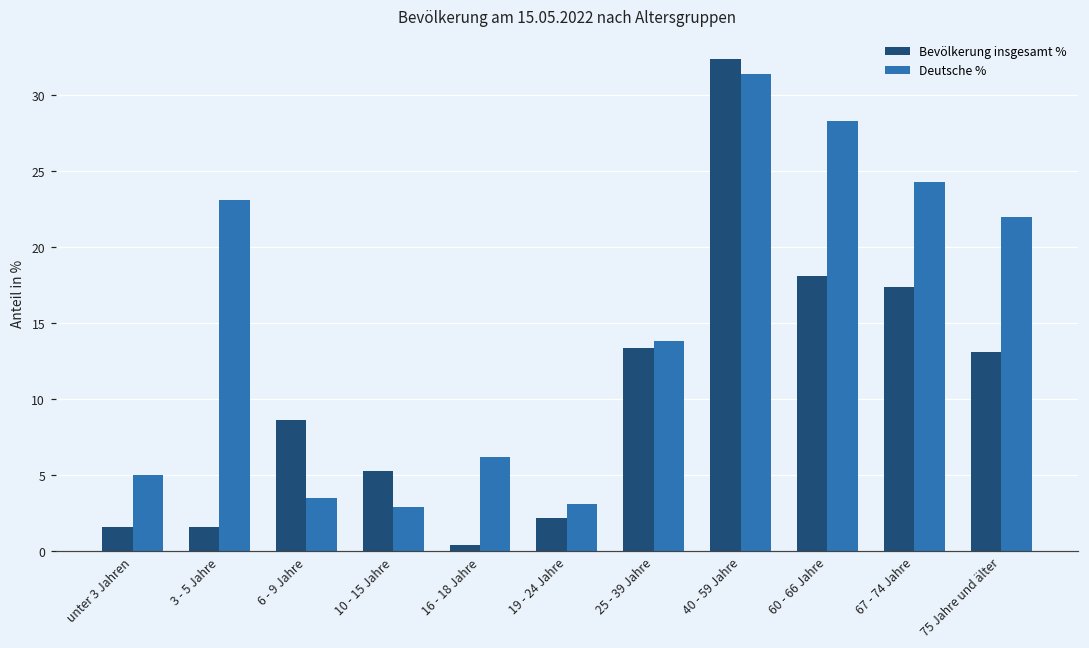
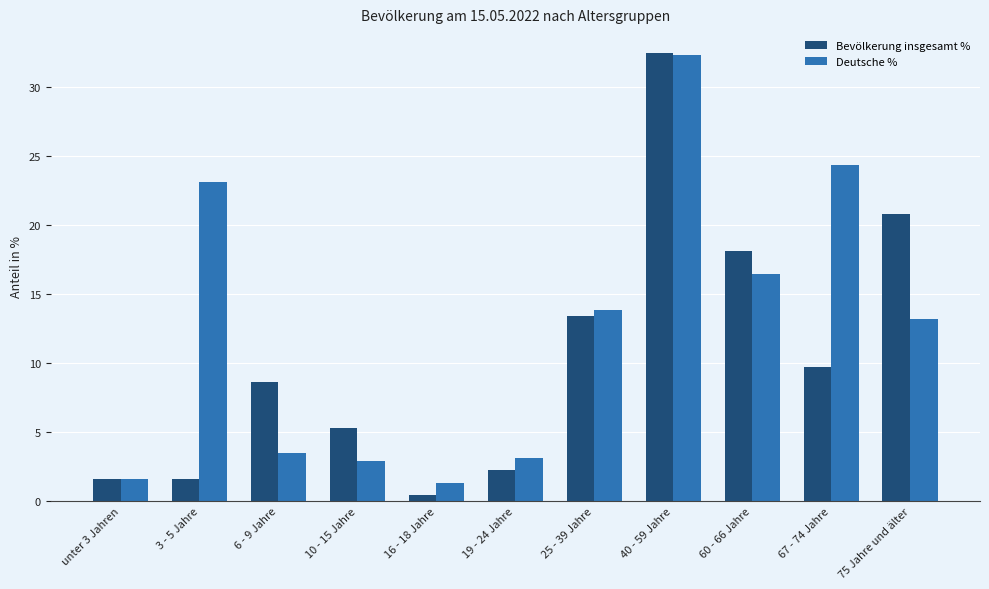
  {
    "Bevölkerung insgesamt %": {
      "unter 3 Jahren": 1.6,
      "3 - 5 Jahre": 1.6,
      "6 - 9 Jahre": 8.6,
      "10 - 15 Jahre": 5.3,
      "16 - 18 Jahre": 0.4,
      "19 - 24 Jahre": 2.2,
      "25 - 39 Jahre": 13.4,
      "40 - 59 Jahre": 32.4,
      "60 - 66 Jahre": 18.1,
-     "67 - 74 Jahre": 17.4,
-     "75 Jahre und älter": 13.1
+     "67 - 74 Jahre": 9.7,
+     "75 Jahre und älter": 20.8
    },
    "Deutsche %": {
-     "unter 3 Jahren": 5.0,
+     "unter 3 Jahren": 1.6,
      "3 - 5 Jahre": 23.1,
      "6 - 9 Jahre": 3.5,
      "10 - 15 Jahre": 2.9,
-     "16 - 18 Jahre": 6.2,
+     "16 - 18 Jahre": 1.3,
      "19 - 24 Jahre": 3.1,
      "25 - 39 Jahre": 13.8,
-     "40 - 59 Jahre": 31.4,
-     "60 - 66 Jahre": 28.3,
+     "40 - 59 Jahre": 32.3,
+     "60 - 66 Jahre": 16.4,
      "67 - 74 Jahre": 24.3,
-     "75 Jahre und älter": 22.0
+     "75 Jahre und älter": 13.2
    }
  }
